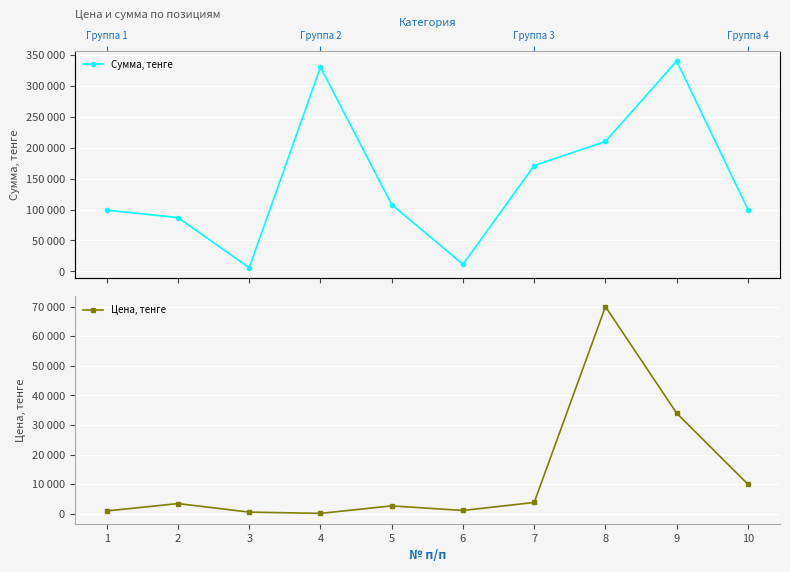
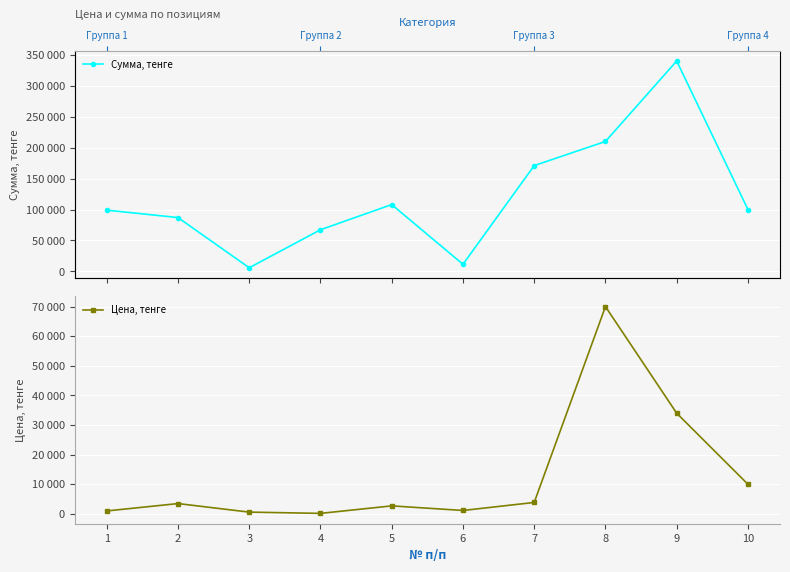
  {
    "Цена и сумма по позициям": {
      "Группа 1": 100000,
-     "Группа 2": 330000,
+     "Группа 2": 70000,
      "Группа 3": 170000,
      "Группа 4": 100000
    }
  }
